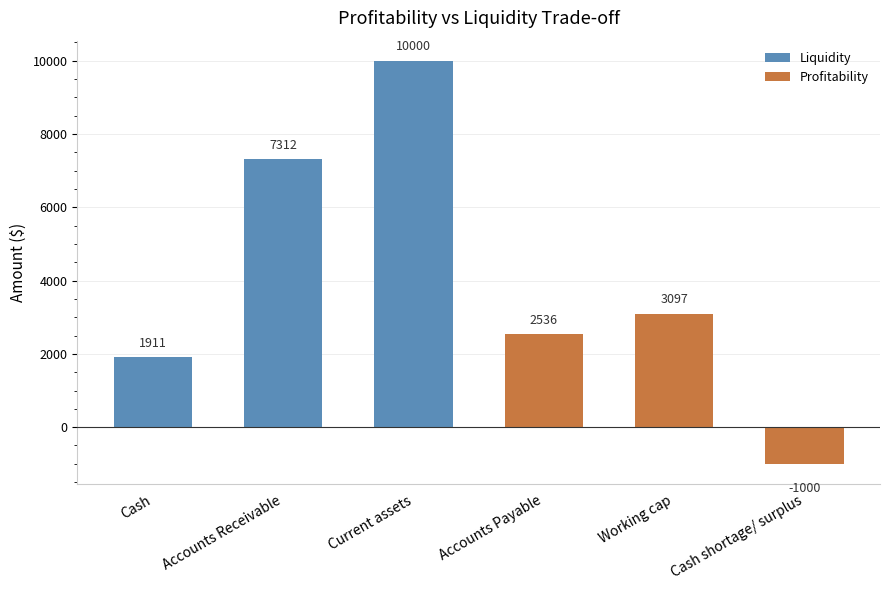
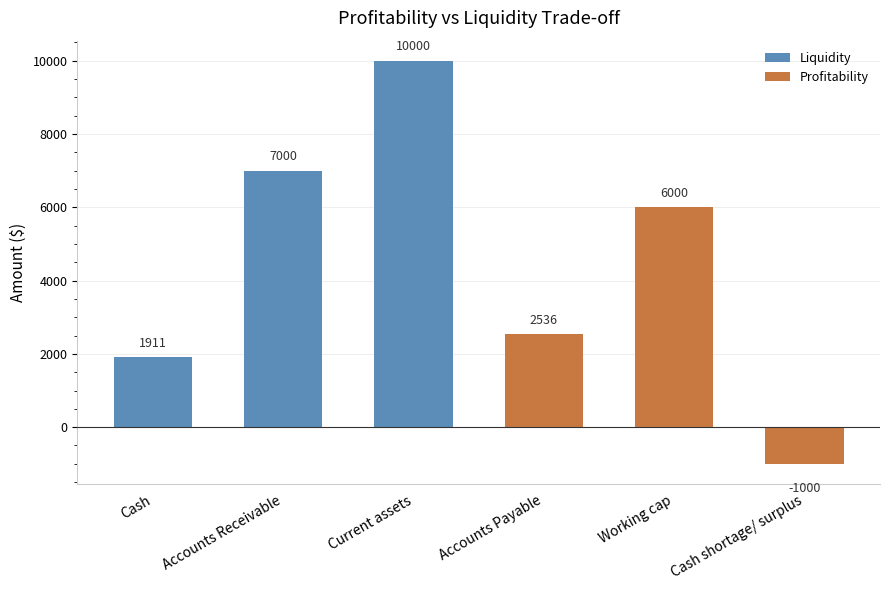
  {
    "Cash": 1911,
-   "Accounts Receivable": 7312,
+   "Accounts Receivable": 7000,
    "Current assets": 10000,
    "Accounts Payable": 2536,
-   "Working cap": 3097,
+   "Working cap": 6000,
    "Cash shortage/ surplus": -1000
  }
